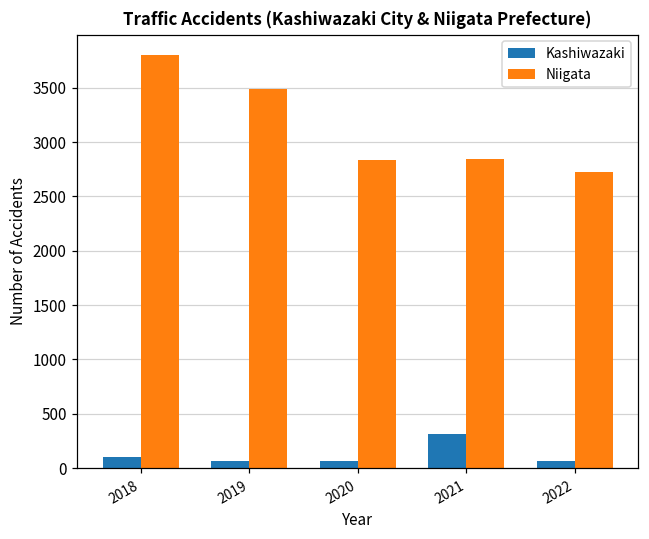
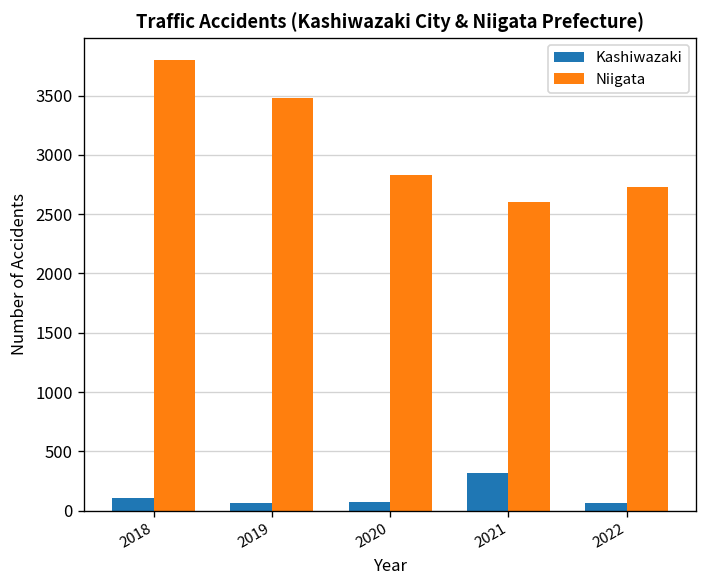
  {
    "Kashiwazaki": {
      "2018": 100,
      "2019": 100,
      "2020": 100,
      "2021": 300,
      "2022": 100
    },
    "Niigata": {
      "2018": 3800,
      "2019": 3500,
      "2020": 2800,
-     "2021": 2800,
+     "2021": 2600,
      "2022": 2700
    }
  }
